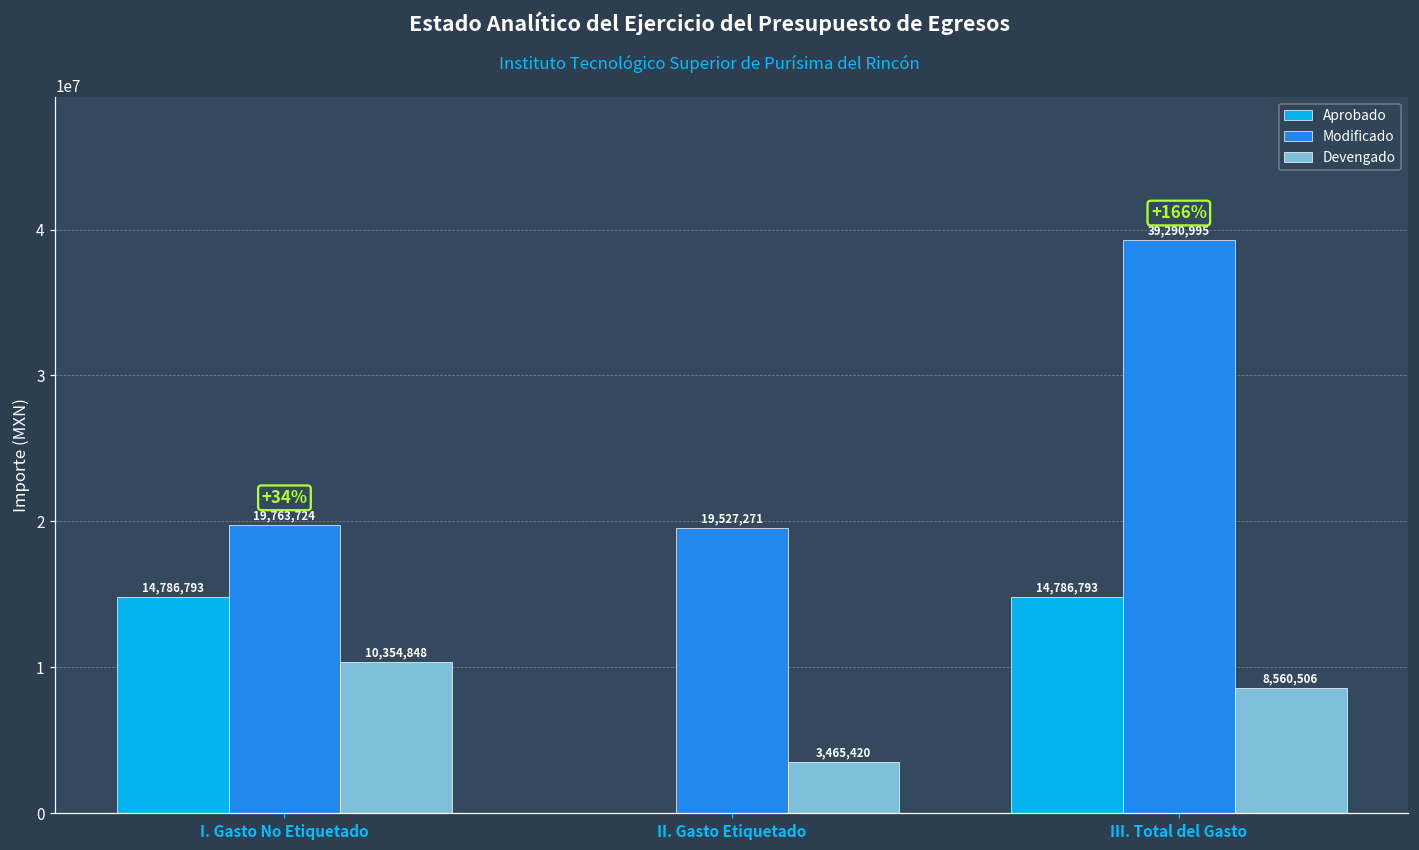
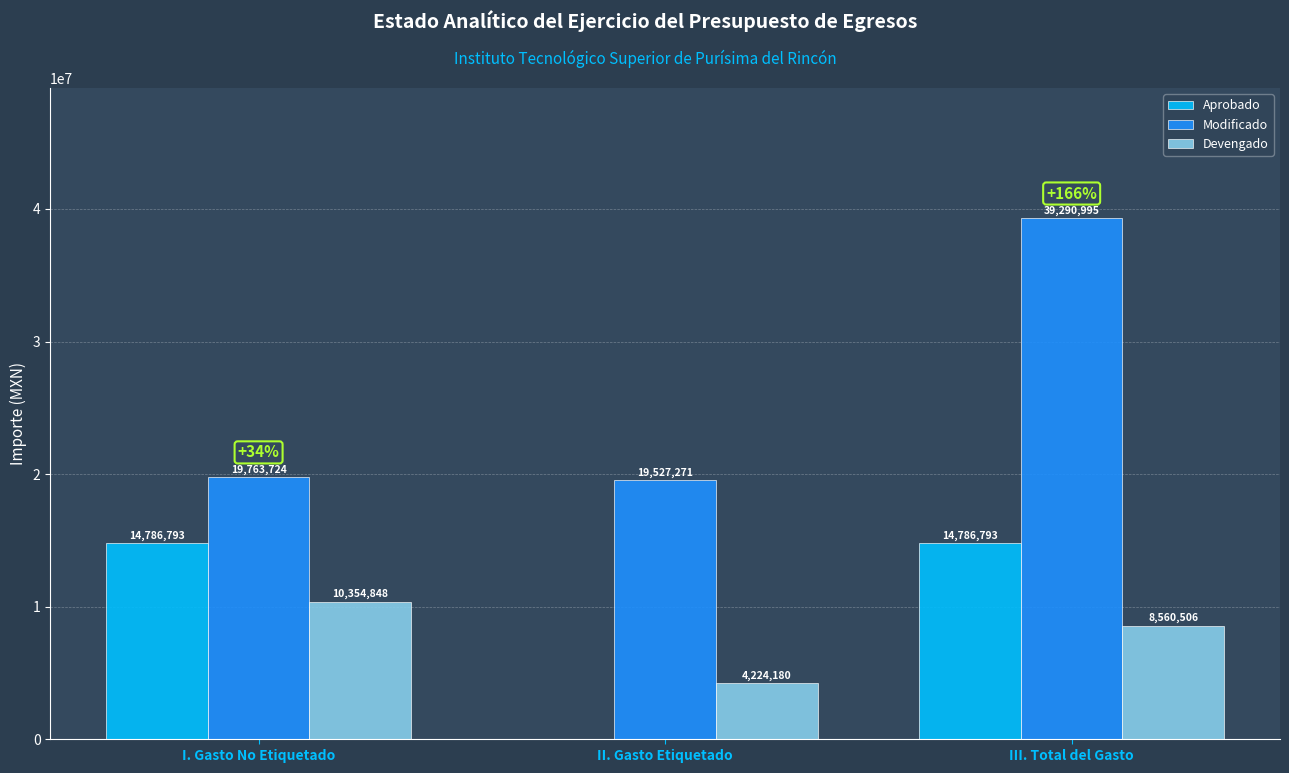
  {
    "Devengado": {
      "I. Gasto No Etiquetado": "10,354,848",
-     "II. Gasto Etiquetado": "3,465,420",
+     "II. Gasto Etiquetado": "4,224,180",
      "III. Total del Gasto": "8,560,506"
    }
  }
